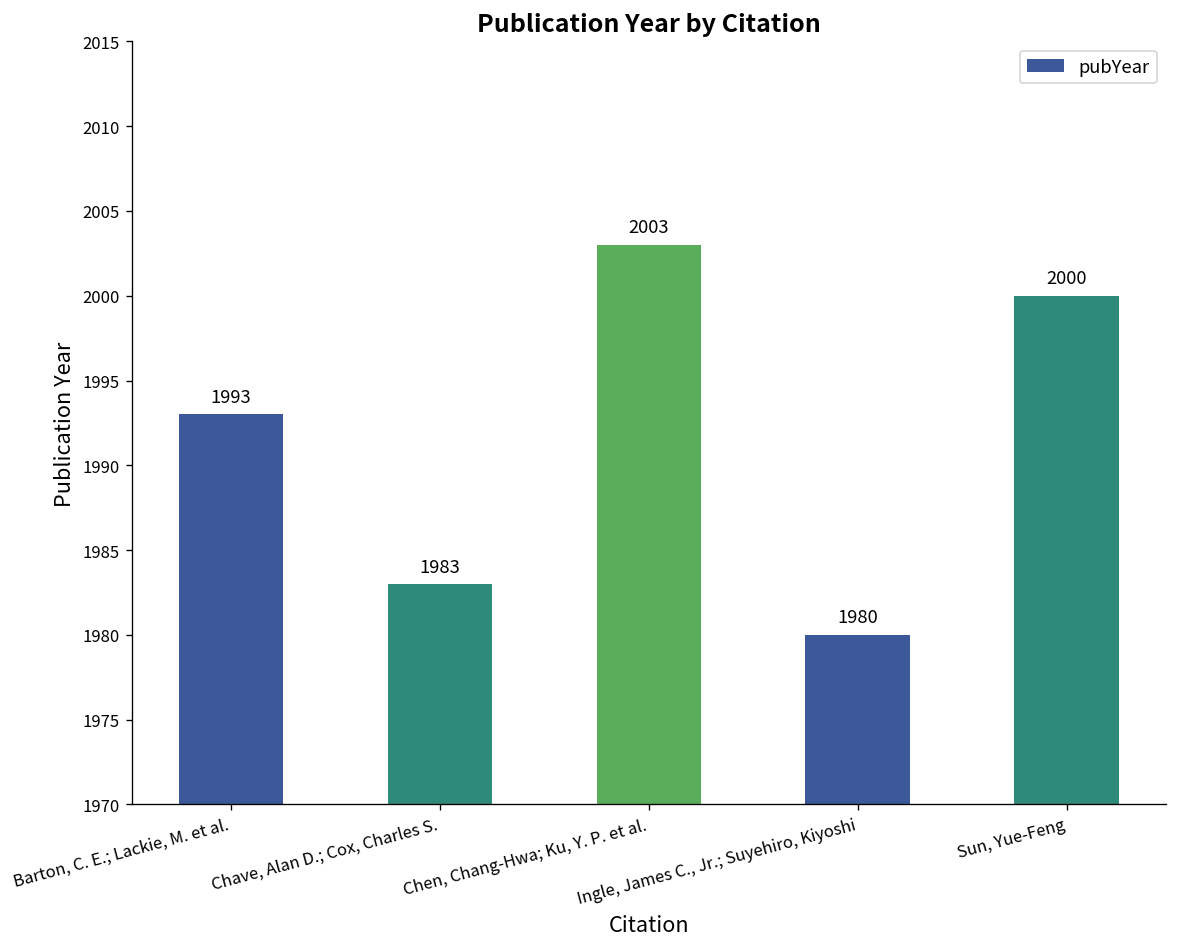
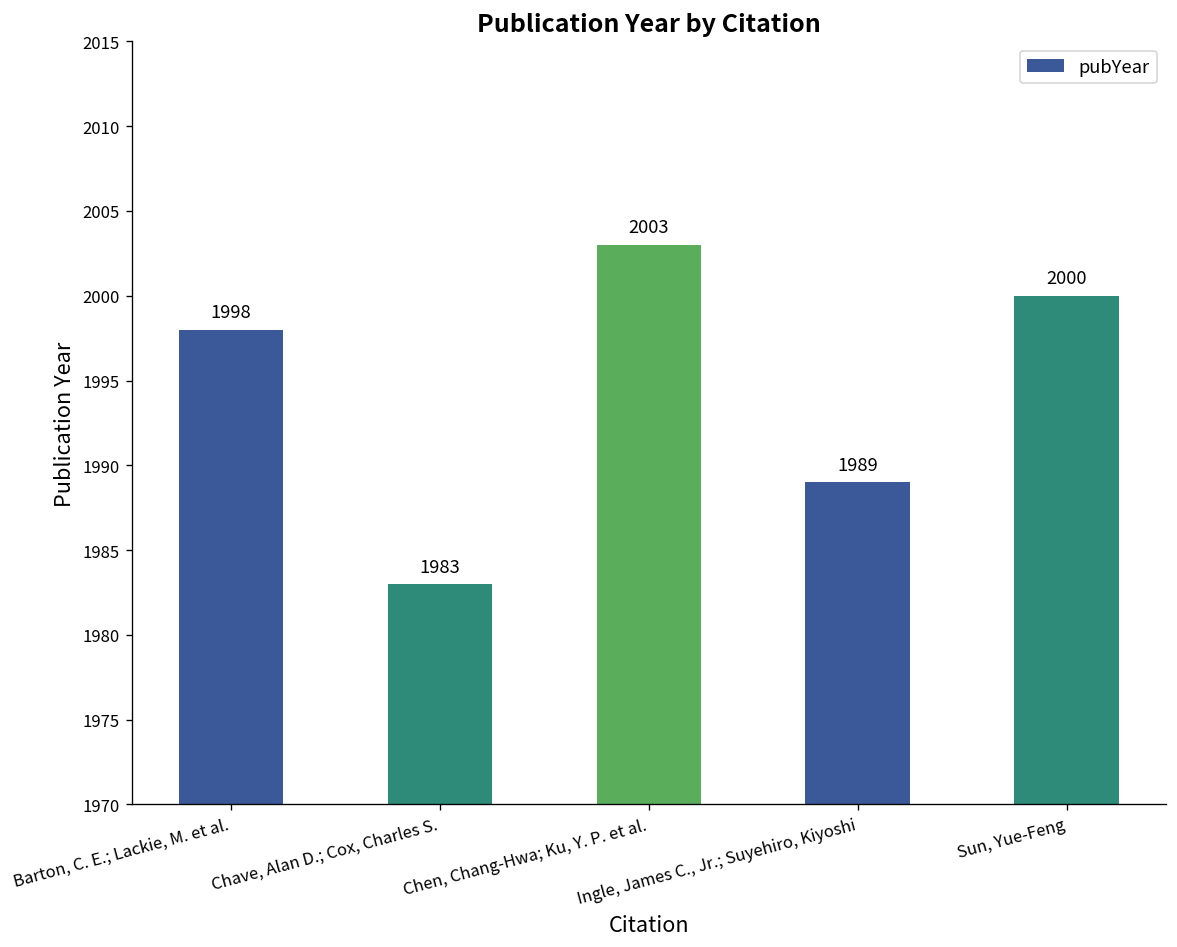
  {
-   "Barton, C. E.; Lackie, M. et al.": 1993,
+   "Barton, C. E.; Lackie, M. et al.": 1998,
    "Chave, Alan D.; Cox, Charles S.": 1983,
    "Chen, Chang-Hwa; Ku, Y. P. et al.": 2003,
-   "Ingle, James C., Jr.; Suyehiro, Kiyoshi": 1980,
+   "Ingle, James C., Jr.; Suyehiro, Kiyoshi": 1989,
    "Sun, Yue-Feng": 2000
  }
